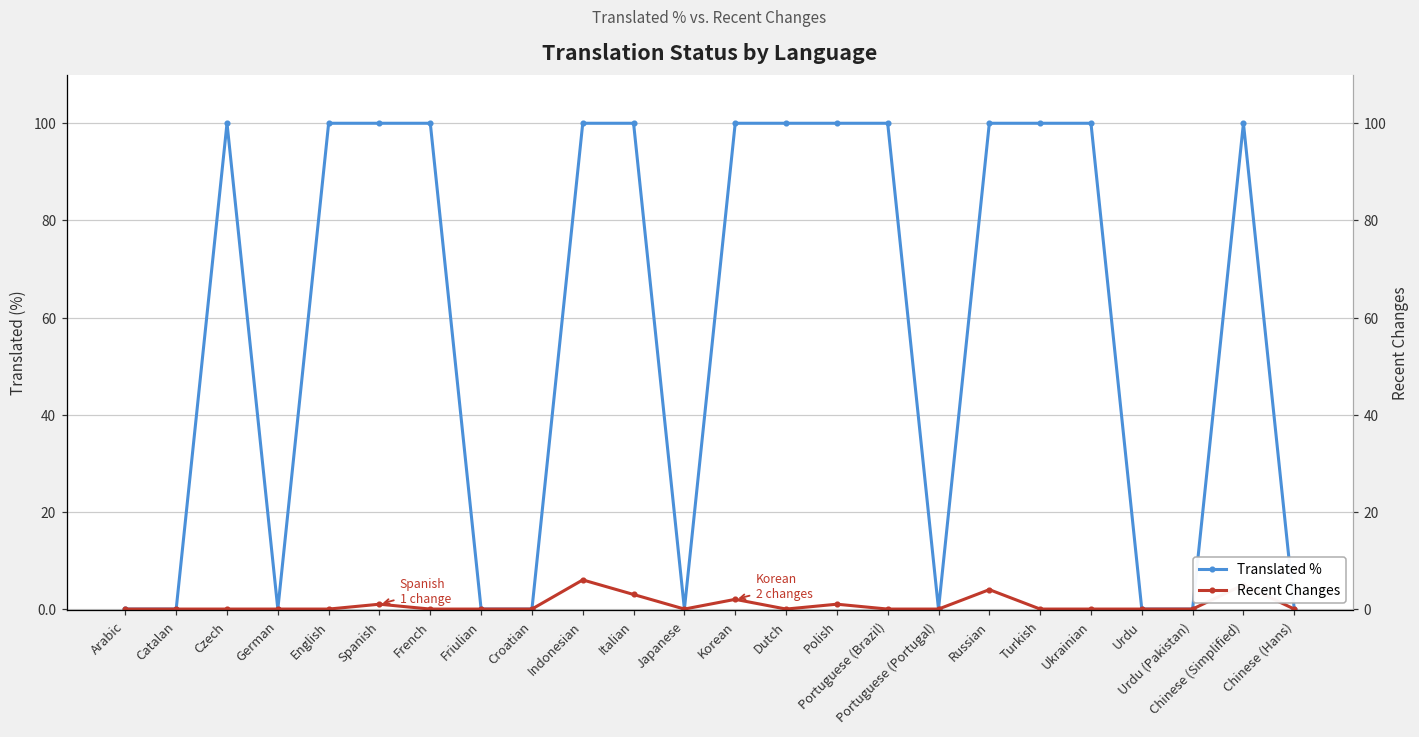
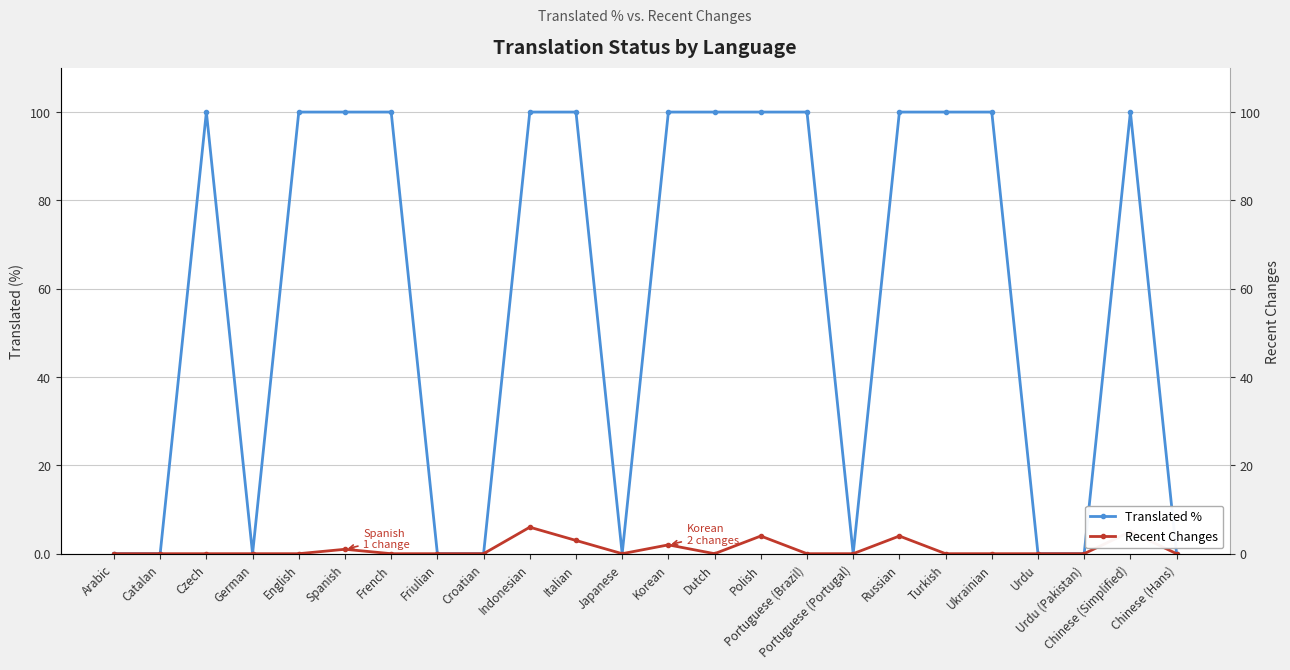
  {
    "Translated %": {
      "Czech": 100,
      "English": 100,
      "Spanish": 100,
      "French": 100,
      "Indonesian": 100,
      "Italian": 100,
      "Korean": 100,
      "Dutch": 100,
      "Polish": 100,
      "Portuguese (Brazil)": 100,
      "Russian": 100,
      "Turkish": 100,
      "Ukrainian": 100,
      "Chinese (Simplified)": 100
    },
    "Recent Changes": {
      "Czech": 0,
      "English": 0,
      "Indonesian": 6,
      "Italian": 3,
      "Dutch": 0,
-     "Polish": 1,
+     "Polish": 4,
      "Portuguese (Brazil)": 0,
      "Russian": 4,
      "Turkish": 0,
      "Ukrainian": 0
    }
  }
